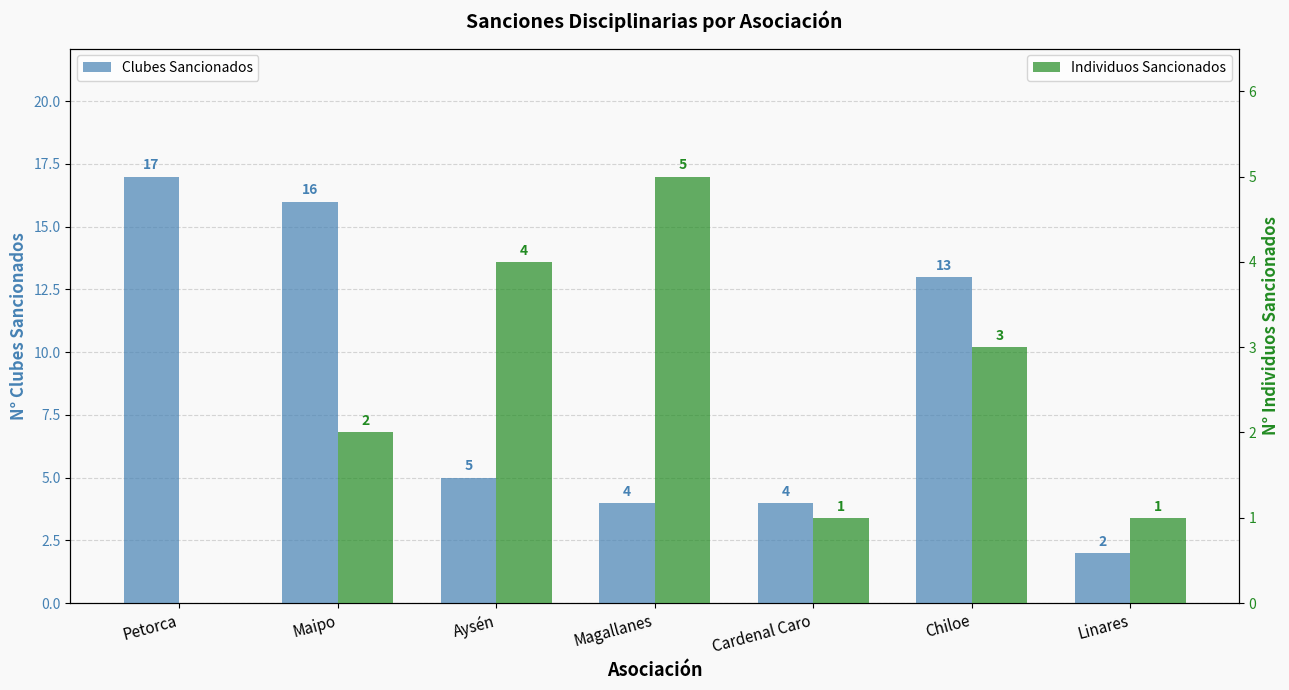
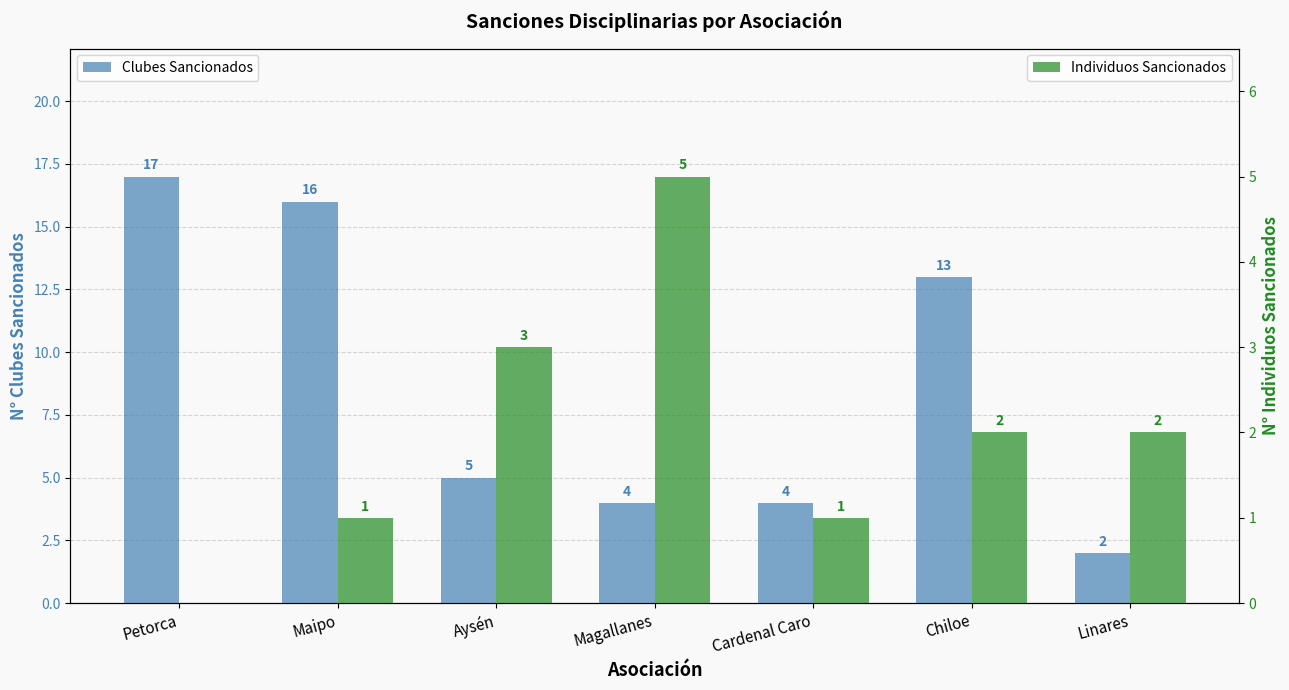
  {
    "Clubes Sancionados": {
      "Petorca": 17,
      "Maipo": 16,
      "Aysén": 5,
      "Magallanes": 4,
      "Cardenal Caro": 4,
      "Chiloe": 13,
      "Linares": 2
    },
    "Individuos Sancionados": {
-     "Maipo": 2,
-     "Aysén": 4,
+     "Maipo": 1,
+     "Aysén": 3,
      "Magallanes": 5,
      "Cardenal Caro": 1,
-     "Chiloe": 3,
-     "Linares": 1
+     "Chiloe": 2,
+     "Linares": 2
    }
  }
